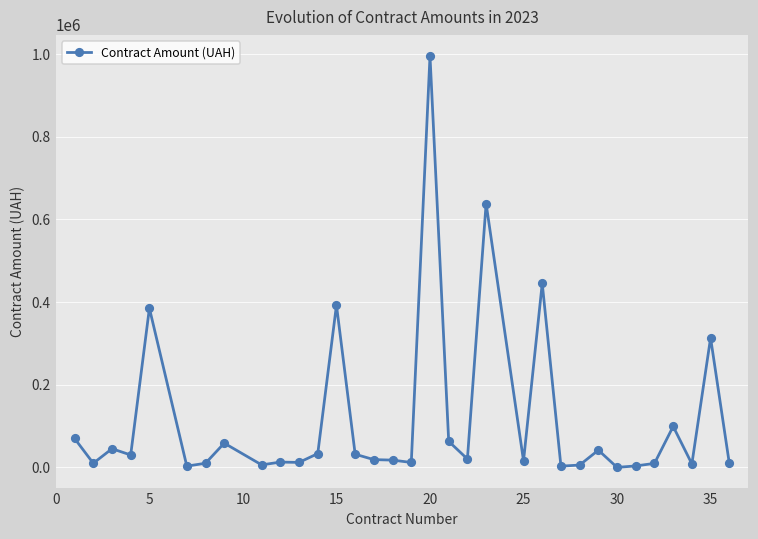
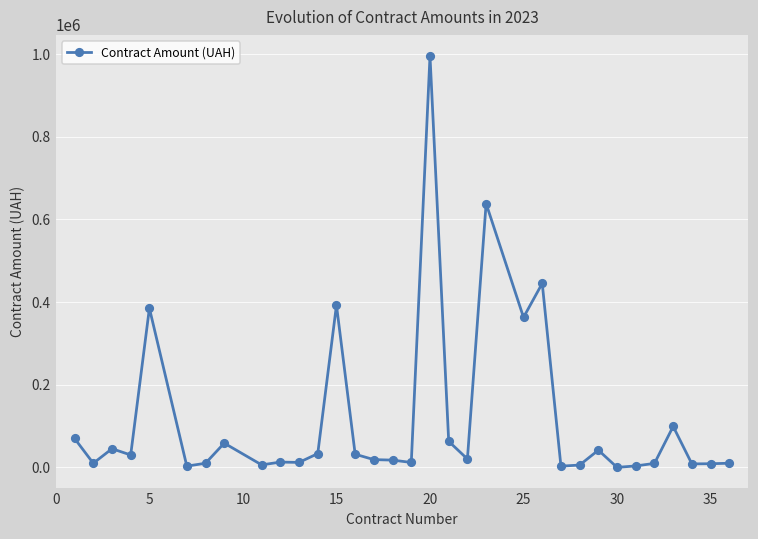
  {
    "5": 390000,
    "15": 390000,
    "20": 1000000,
-   "25": 20000,
+   "25": 360000,
    "30": 0,
-   "35": 310000
+   "35": 10000
  }
